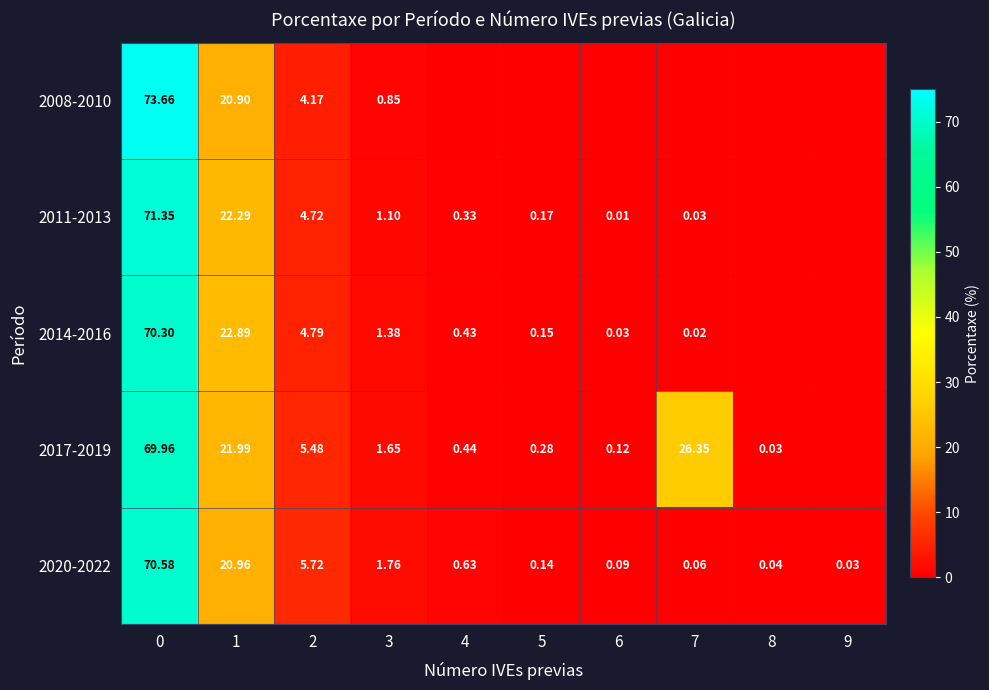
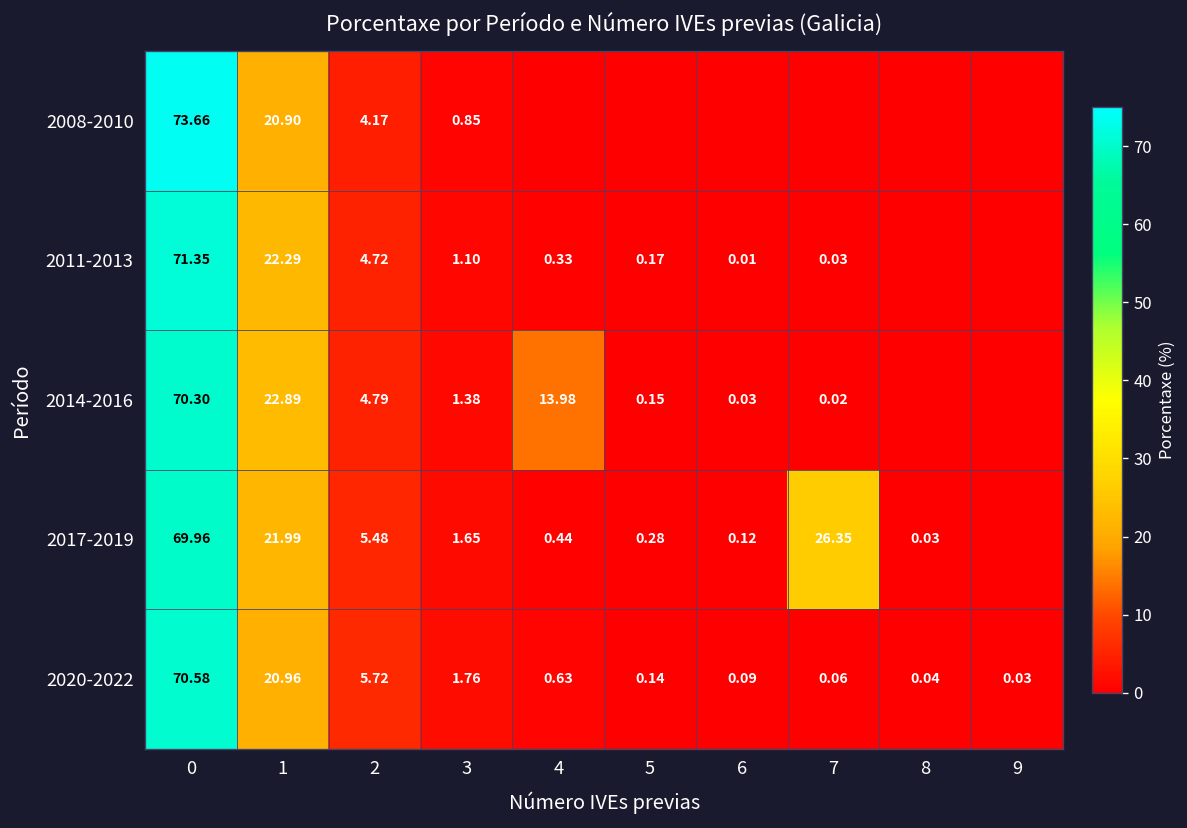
  {
    "2008-2010": {
      "0": 73.66,
      "1": 20.90,
      "2": 4.17,
      "3": 0.85
    },
    "2011-2013": {
      "0": 71.35,
      "1": 22.29,
      "2": 4.72,
      "3": 1.10,
      "4": 0.33,
      "5": 0.17,
      "6": 0.01,
      "7": 0.03
    },
    "2014-2016": {
      "0": 70.30,
      "1": 22.89,
      "2": 4.79,
      "3": 1.38,
-     "4": 0.43,
+     "4": 13.98,
      "5": 0.15,
      "6": 0.03,
      "7": 0.02
    },
    "2017-2019": {
      "0": 69.96,
      "1": 21.99,
      "2": 5.48,
      "3": 1.65,
      "4": 0.44,
      "5": 0.28,
      "6": 0.12,
      "7": 26.35,
      "8": 0.03
    },
    "2020-2022": {
      "0": 70.58,
      "1": 20.96,
      "2": 5.72,
      "3": 1.76,
      "4": 0.63,
      "5": 0.14,
      "6": 0.09,
      "7": 0.06,
      "8": 0.04,
      "9": 0.03
    }
  }
